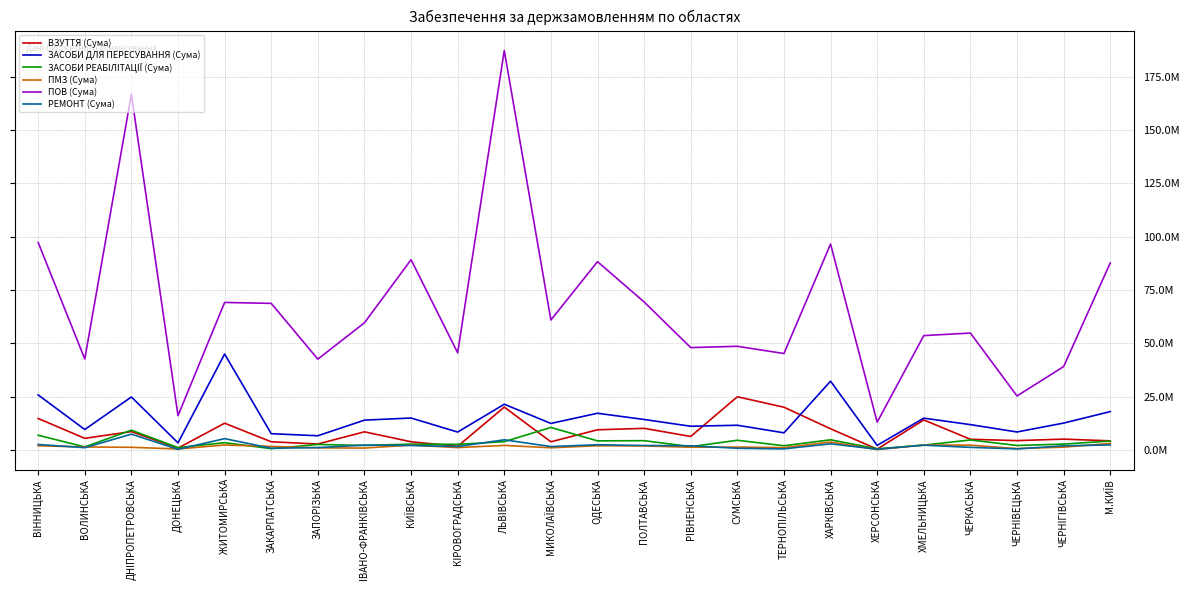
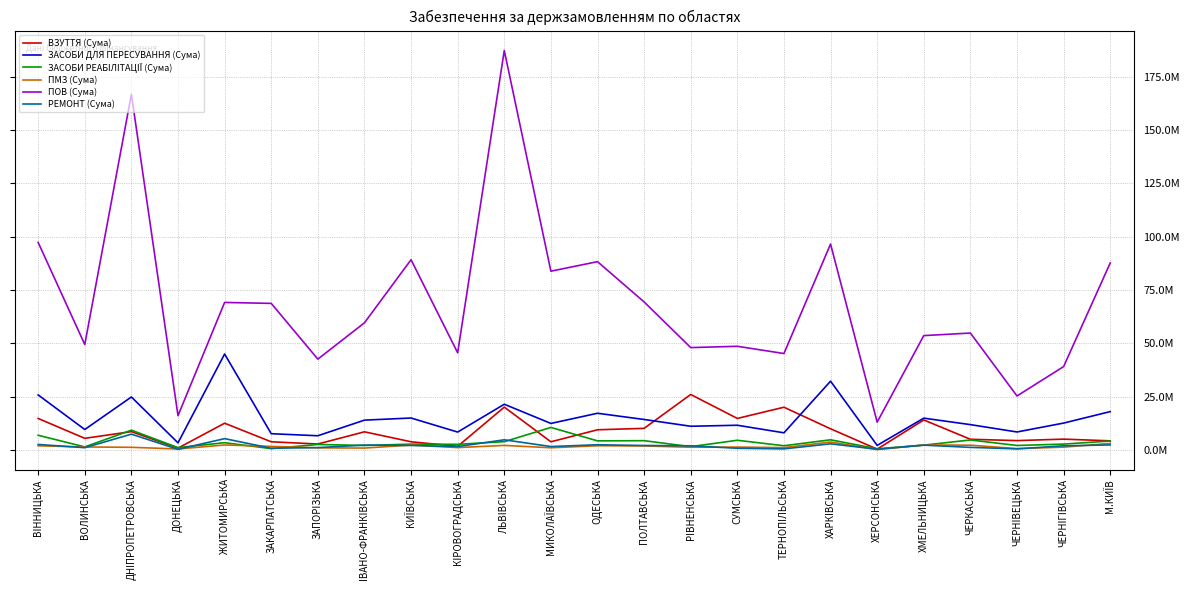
  {
    "ВЗУТТЯ (Сума)": {
      "ВІННИЦЬКА": 15000000,
      "ВОЛИНСЬКА": 5000000,
      "ЖИТОМИРСЬКА": 13000000,
      "ЗАКАРПАТСЬКА": 4000000,
      "ІВАНО-ФРАНКІВСЬКА": 8000000,
      "ЛЬВІВСЬКА": 20000000,
      "МИКОЛАЇВСЬКА": 4000000,
      "ОДЕСЬКА": 9000000,
      "ПОЛТАВСЬКА": 10000000,
-     "РІВНЕНСЬКА": 6000000,
-     "СУМСЬКА": 25000000,
+     "РІВНЕНСЬКА": 26000000,
+     "СУМСЬКА": 15000000,
      "ТЕРНОПІЛЬСЬКА": 20000000,
      "ХАРКІВСЬКА": 10000000,
      "ЧЕРНІВЕЦЬКА": 4000000,
      "ЧЕРНІГІВСЬКА": 5000000
    },
    "ЗАСОБИ ДЛЯ ПЕРЕСУВАННЯ (Сума)": {
      "ВІННИЦЬКА": 26000000,
      "ВОЛИНСЬКА": 10000000,
      "ДНІПРОПЕТРОВСЬКА": 25000000,
      "ДОНЕЦЬКА": 3000000,
      "ЖИТОМИРСЬКА": 45000000,
      "ЗАКАРПАТСЬКА": 8000000,
      "ЗАПОРІЗЬКА": 7000000,
      "ІВАНО-ФРАНКІВСЬКА": 14000000,
      "КИЇВСЬКА": 15000000,
      "КІРОВОГРАДСЬКА": 8000000,
      "ЛЬВІВСЬКА": 21000000,
      "МИКОЛАЇВСЬКА": 12000000,
      "ОДЕСЬКА": 17000000,
      "ПОЛТАВСЬКА": 14000000,
      "РІВНЕНСЬКА": 11000000,
      "СУМСЬКА": 12000000,
      "ТЕРНОПІЛЬСЬКА": 8000000,
      "ХАРКІВСЬКА": 32000000,
      "ХЕРСОНСЬКА": 2000000,
      "ЧЕРКАСЬКА": 12000000,
      "ЧЕРНІВЕЦЬКА": 8000000,
      "ЧЕРНІГІВСЬКА": 13000000,
      "М.КИЇВ": 18000000
    },
    "ЗАСОБИ РЕАБІЛІТАЦІЇ (Сума)": {
      "ВІННИЦЬКА": 7000000,
      "МИКОЛАЇВСЬКА": 11000000,
      "ОДЕСЬКА": 4000000,
      "ПОЛТАВСЬКА": 4000000,
      "СУМСЬКА": 5000000,
      "ЧЕРНІВЕЦЬКА": 2000000
    },
    "ПМЗ (Сума)": {
      "ДНІПРОПЕТРОВСЬКА": 1000000,
      "ІВАНО-ФРАНКІВСЬКА": 1000000,
      "ЛЬВІВСЬКА": 2000000
    },
    "ПОВ (Сума)": {
      "ВІННИЦЬКА": 97000000,
-     "ВОЛИНСЬКА": 43000000,
+     "ВОЛИНСЬКА": 49000000,
      "ДОНЕЦЬКА": 16000000,
      "ЖИТОМИРСЬКА": 69000000,
      "ЗАКАРПАТСЬКА": 69000000,
      "ЗАПОРІЗЬКА": 43000000,
      "ІВАНО-ФРАНКІВСЬКА": 60000000,
      "КИЇВСЬКА": 89000000,
      "КІРОВОГРАДСЬКА": 46000000,
      "ЛЬВІВСЬКА": 187000000,
-     "МИКОЛАЇВСЬКА": 61000000,
+     "МИКОЛАЇВСЬКА": 84000000,
      "ОДЕСЬКА": 88000000,
      "ПОЛТАВСЬКА": 69000000,
      "РІВНЕНСЬКА": 48000000,
      "СУМСЬКА": 49000000,
      "ТЕРНОПІЛЬСЬКА": 45000000,
      "ХАРКІВСЬКА": 97000000,
      "ХЕРСОНСЬКА": 13000000,
      "ХМЕЛЬНИЦЬКА": 54000000,
      "ЧЕРКАСЬКА": 55000000,
      "ЧЕРНІВЕЦЬКА": 25000000,
      "ЧЕРНІГІВСЬКА": 39000000,
      "М.КИЇВ": 88000000
    },
    "РЕМОНТ (Сума)": {
      "ДНІПРОПЕТРОВСЬКА": 7000000,
      "ЖИТОМИРСЬКА": 5000000
    }
  }
